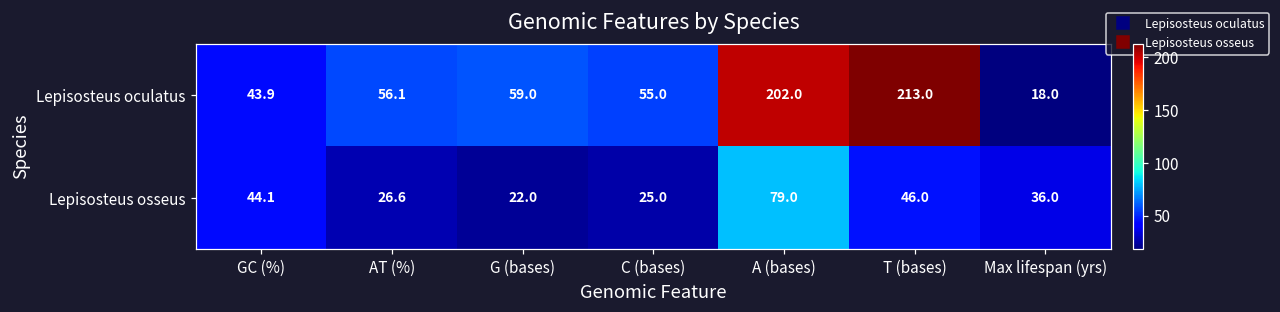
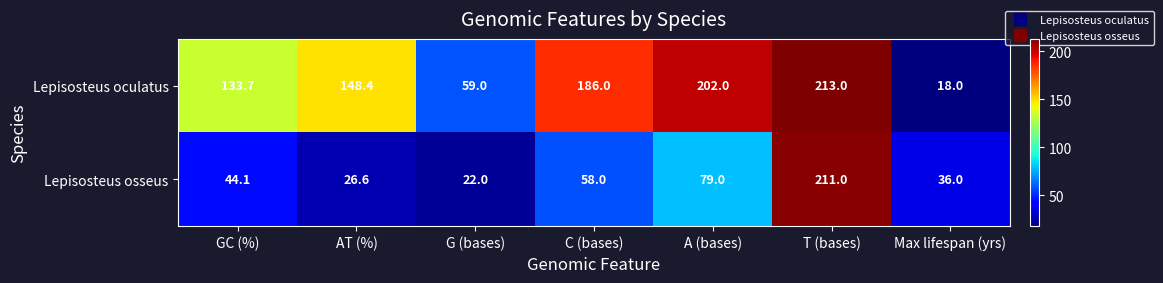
  {
    "Lepisosteus oculatus": {
-     "GC (%)": 43.9,
-     "AT (%)": 56.1,
+     "GC (%)": 133.7,
+     "AT (%)": 148.4,
      "G (bases)": 59.0,
-     "C (bases)": 55.0,
+     "C (bases)": 186.0,
      "A (bases)": 202.0,
      "T (bases)": 213.0,
      "Max lifespan (yrs)": 18.0
    },
    "Lepisosteus osseus": {
      "GC (%)": 44.1,
      "AT (%)": 26.6,
      "G (bases)": 22.0,
-     "C (bases)": 25.0,
+     "C (bases)": 58.0,
      "A (bases)": 79.0,
-     "T (bases)": 46.0,
+     "T (bases)": 211.0,
      "Max lifespan (yrs)": 36.0
    }
  }
